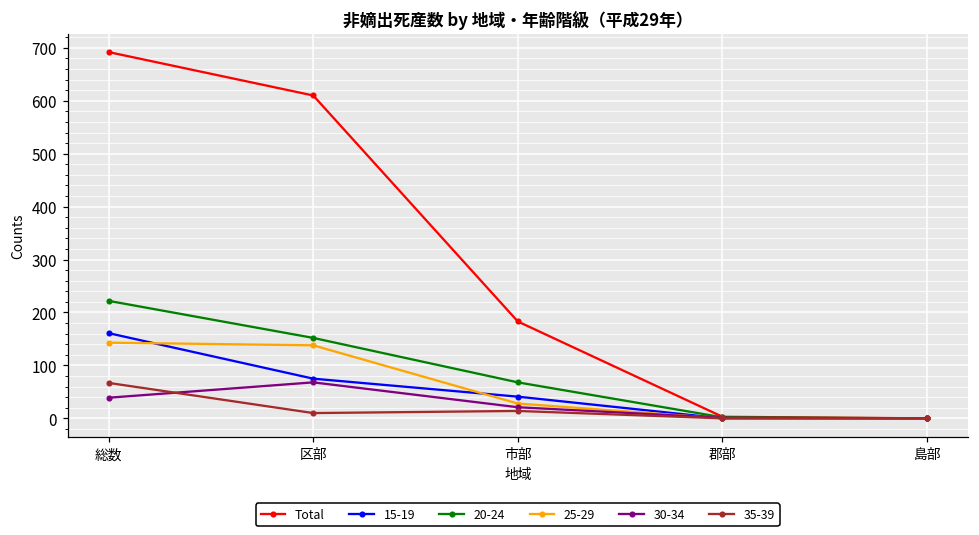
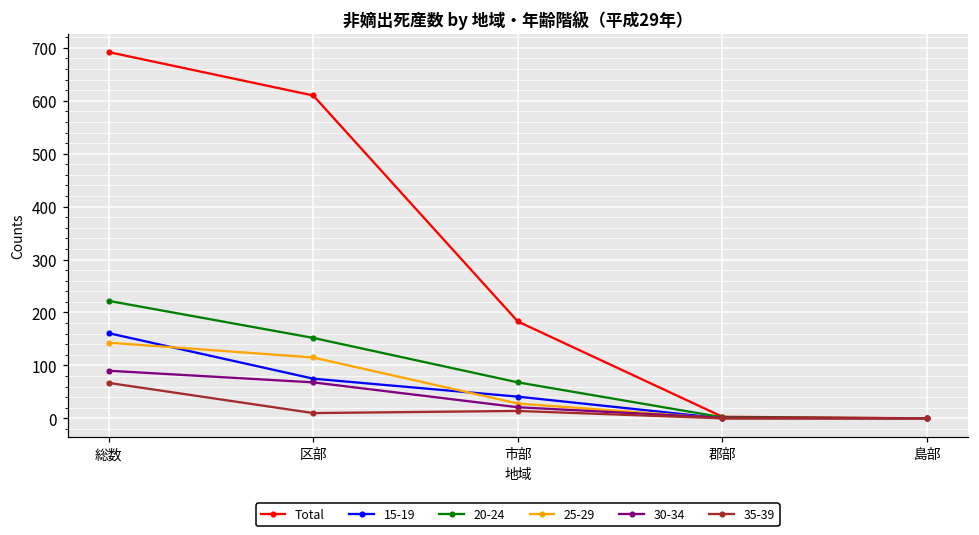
  {
    "Total": {
      "総数": 690,
      "区部": 610,
      "市部": 180
    },
    "15-19": {
      "総数": 160,
      "区部": 80,
      "市部": 40
    },
    "20-24": {
      "総数": 220,
      "区部": 150,
      "市部": 70
    },
    "25-29": {
      "総数": 140,
-     "区部": 140,
+     "区部": 120,
      "市部": 30
    },
    "30-34": {
-     "総数": 40,
+     "総数": 90,
      "区部": 70,
      "市部": 20
    },
    "35-39": {
      "総数": 70,
      "区部": 10,
      "市部": 10
    }
  }
